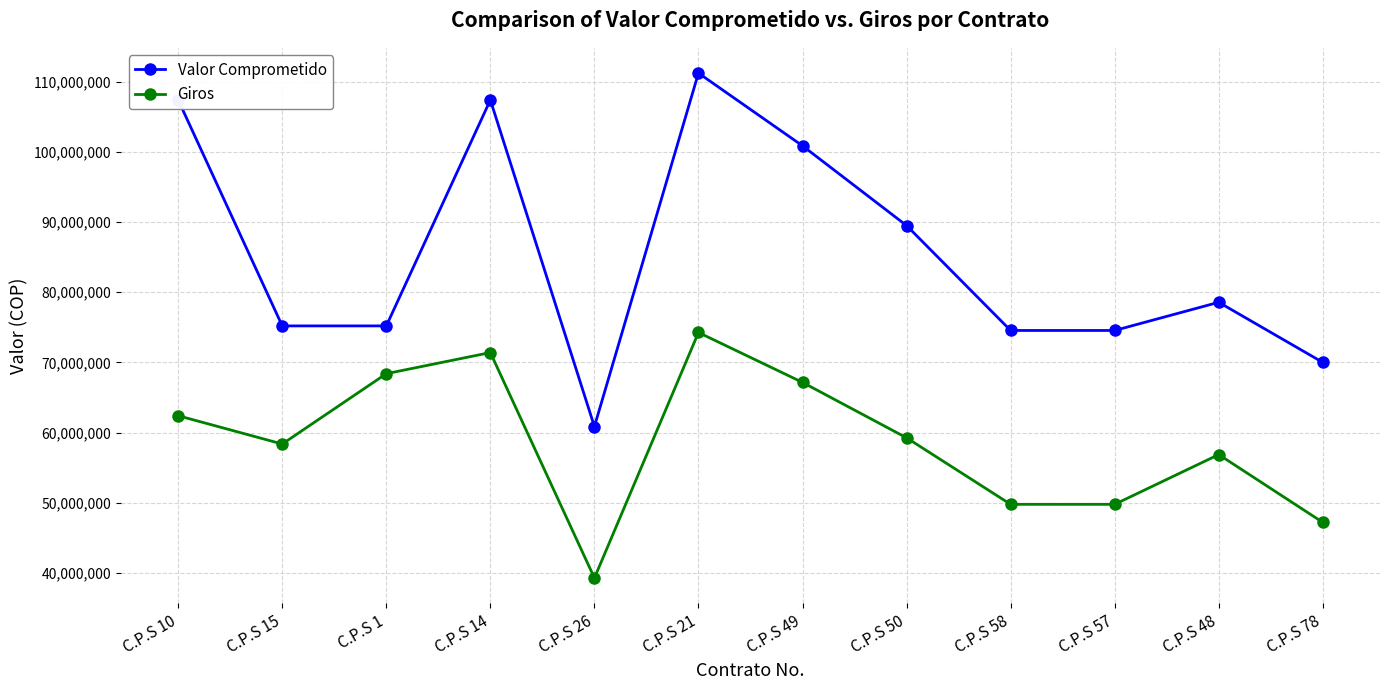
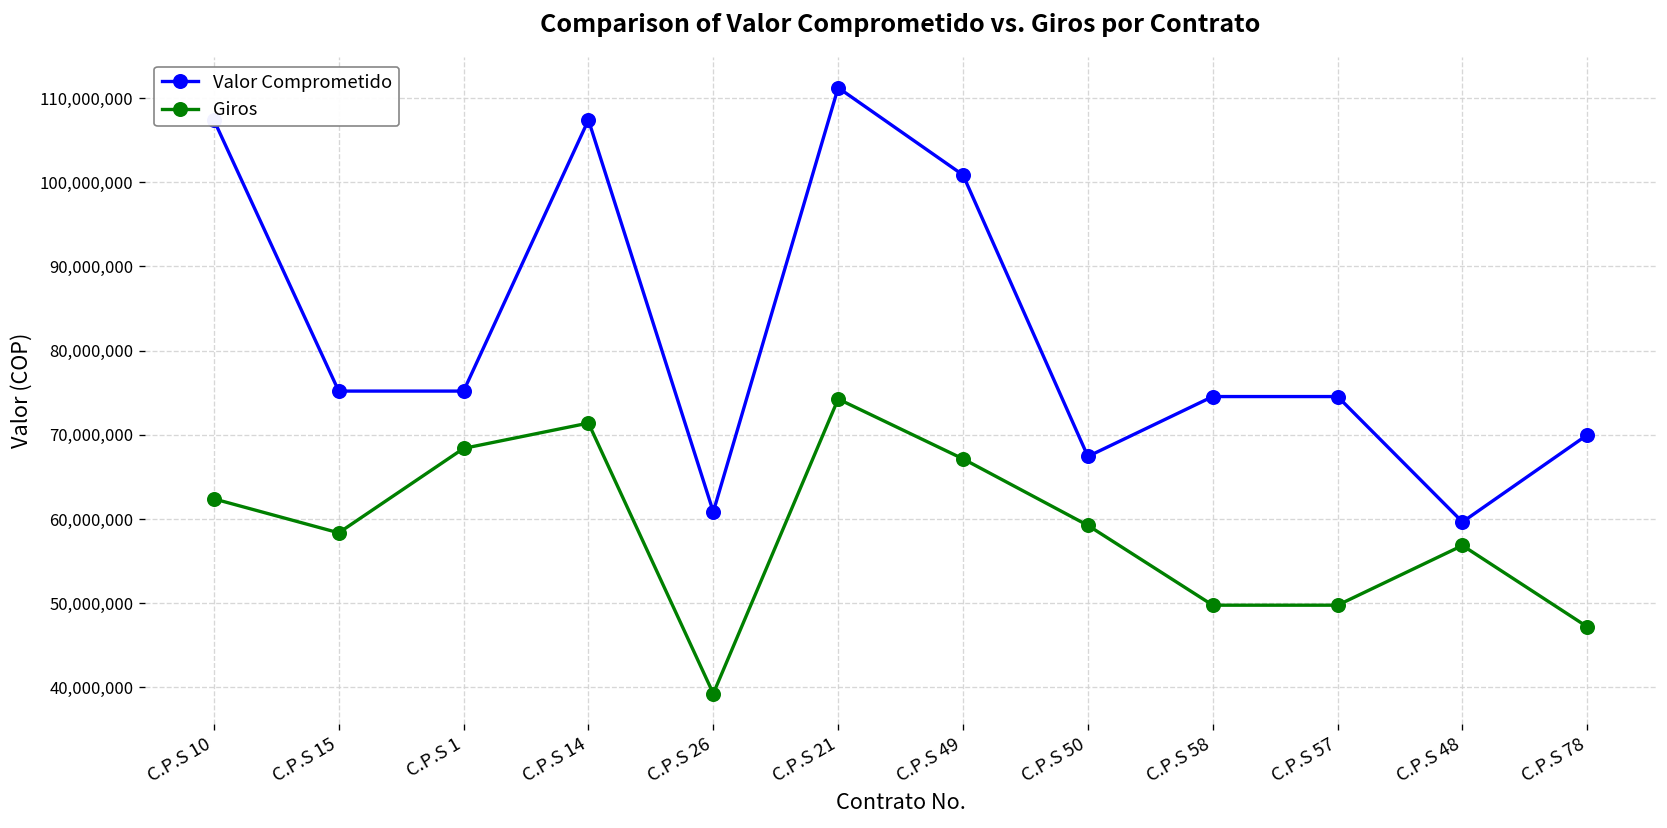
  {
    "Valor Comprometido": {
      "C.P.S 15": "75,000,000",
      "C.P.S 1": "75,000,000",
      "C.P.S 14": "107,000,000",
      "C.P.S 26": "61,000,000",
      "C.P.S 21": "111,000,000",
      "C.P.S 49": "101,000,000",
-     "C.P.S 50": "90,000,000",
+     "C.P.S 50": "67,000,000",
      "C.P.S 58": "75,000,000",
      "C.P.S 57": "75,000,000",
-     "C.P.S 48": "79,000,000",
+     "C.P.S 48": "60,000,000",
      "C.P.S 78": "70,000,000"
    },
    "Giros": {
      "C.P.S 10": "62,000,000",
      "C.P.S 15": "58,000,000",
      "C.P.S 1": "68,000,000",
      "C.P.S 14": "71,000,000",
      "C.P.S 26": "39,000,000",
      "C.P.S 21": "74,000,000",
      "C.P.S 49": "67,000,000",
      "C.P.S 50": "59,000,000",
      "C.P.S 58": "50,000,000",
      "C.P.S 57": "50,000,000",
      "C.P.S 48": "57,000,000",
      "C.P.S 78": "47,000,000"
    }
  }
